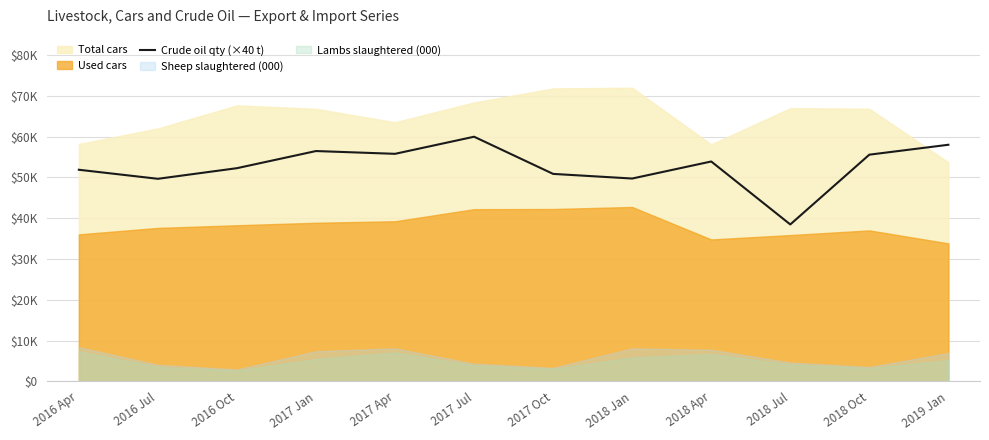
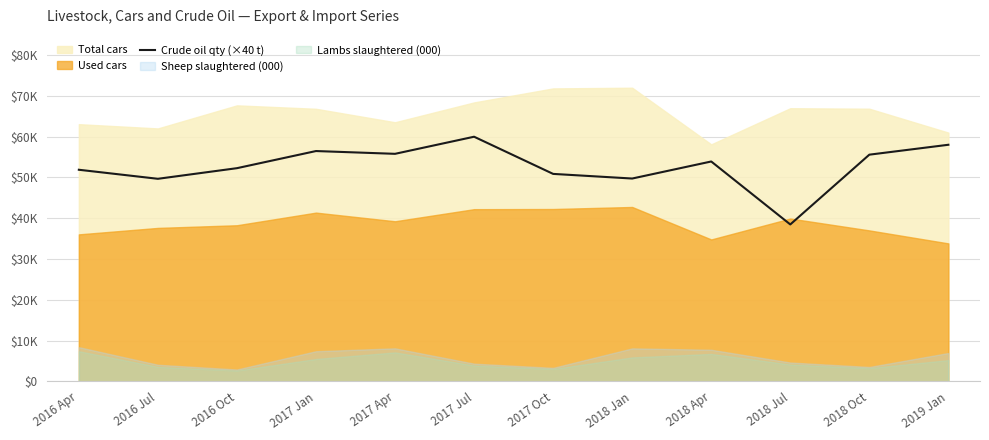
  {
    "Total cars": {
-     "2016 Apr": "$58000",
+     "2016 Apr": "$63000",
      "2016 Jul": "$62000",
      "2016 Oct": "$68000",
      "2017 Jan": "$67000",
      "2017 Apr": "$64000",
      "2017 Jul": "$68000",
      "2017 Oct": "$72000",
      "2018 Jan": "$72000",
      "2018 Apr": "$58000",
      "2018 Jul": "$67000",
      "2018 Oct": "$67000",
-     "2019 Jan": "$54000"
+     "2019 Jan": "$61000"
    },
    "Crude oil qty (×40 t)": {
      "2016 Apr": "$52000",
      "2016 Jul": "$50000",
      "2016 Oct": "$52000",
      "2017 Jan": "$56000",
      "2017 Apr": "$56000",
      "2017 Jul": "$60000",
      "2017 Oct": "$51000",
      "2018 Jan": "$50000",
      "2018 Apr": "$54000",
      "2018 Jul": "$38000",
      "2018 Oct": "$56000",
      "2019 Jan": "$58000"
    },
    "Used cars": {
      "2016 Apr": "$36000",
      "2016 Jul": "$38000",
      "2016 Oct": "$38000",
-     "2017 Jan": "$39000",
+     "2017 Jan": "$41000",
      "2017 Apr": "$39000",
      "2017 Jul": "$42000",
      "2017 Oct": "$42000",
      "2018 Jan": "$43000",
      "2018 Apr": "$35000",
-     "2018 Jul": "$36000",
+     "2018 Jul": "$40000",
      "2018 Oct": "$37000",
      "2019 Jan": "$34000"
    }
  }
